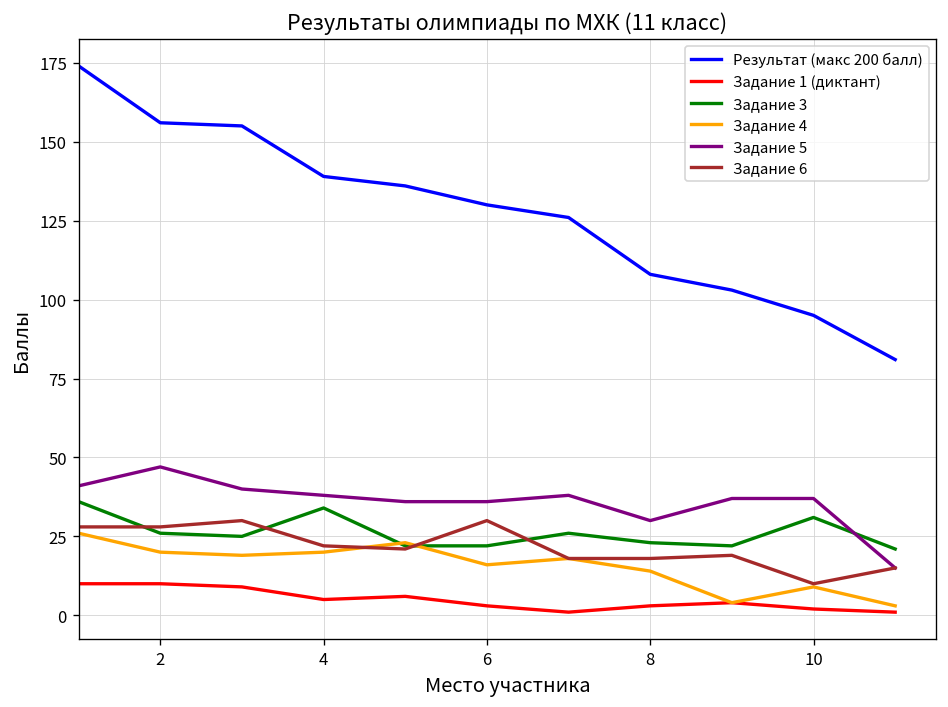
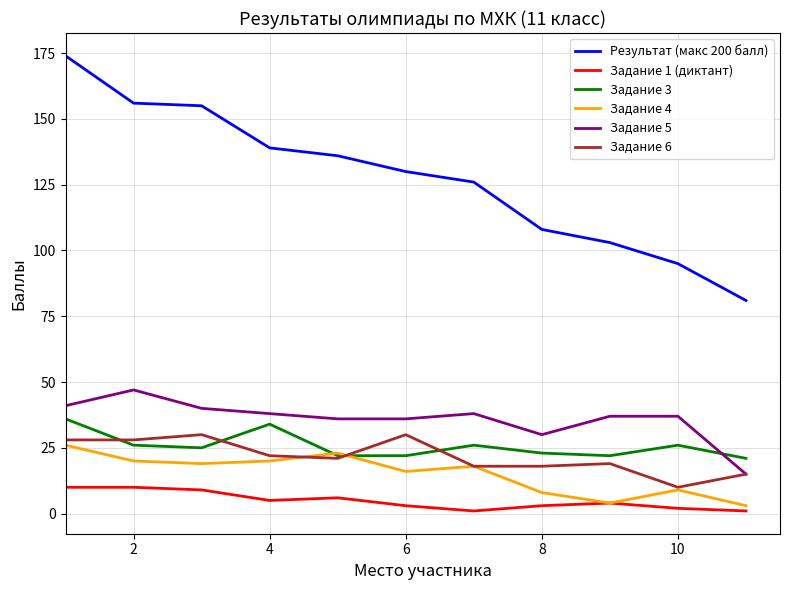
  {
    "Результат (макс 200 балл)": {
      "2": 156,
      "4": 139,
      "6": 130,
      "8": 108,
      "10": 95
    },
    "Задание 1 (диктант)": {
      "2": 10,
      "4": 5,
      "6": 3,
      "8": 3,
      "10": 2
    },
    "Задание 3": {
      "2": 26,
      "4": 34,
      "6": 22,
      "8": 23,
-     "10": 31
+     "10": 26
    },
    "Задание 4": {
      "2": 20,
      "4": 20,
      "6": 16,
-     "8": 14,
+     "8": 8,
      "10": 9
    },
    "Задание 5": {
      "2": 47,
      "4": 38,
      "6": 36,
      "8": 30,
      "10": 37
    },
    "Задание 6": {
      "2": 28,
      "4": 22,
      "6": 30,
      "8": 18,
      "10": 10
    }
  }
